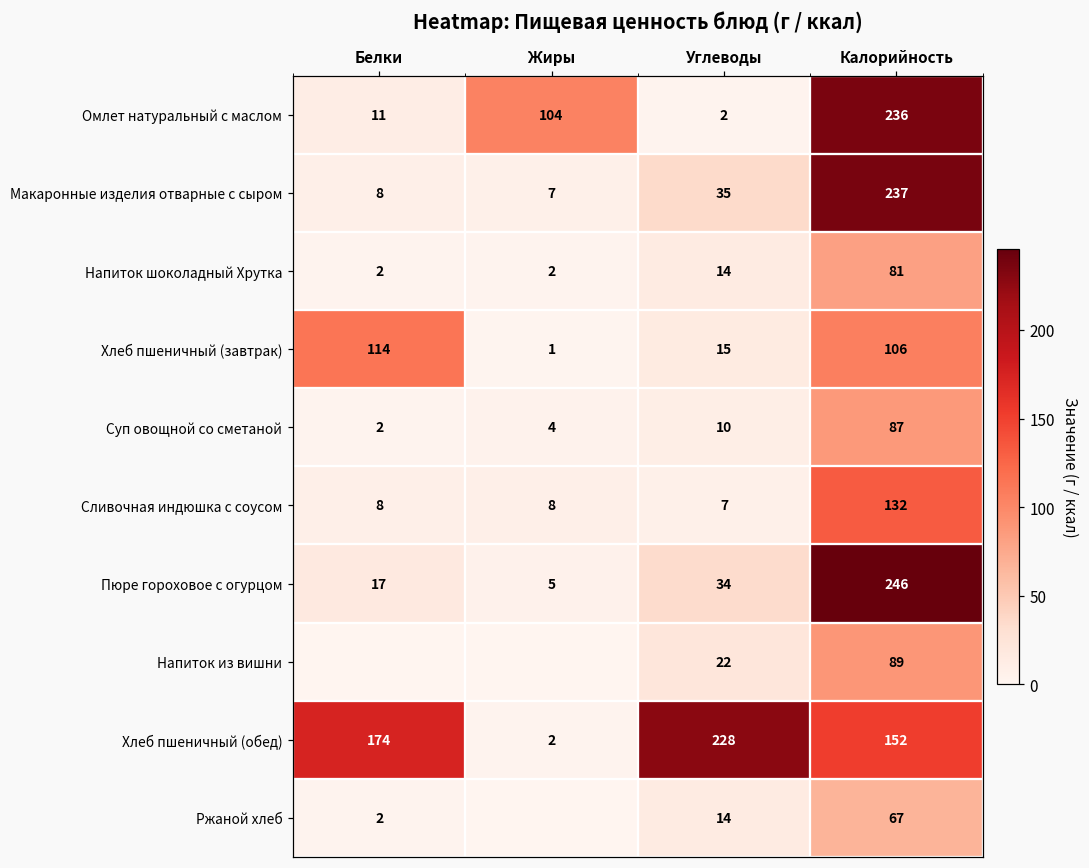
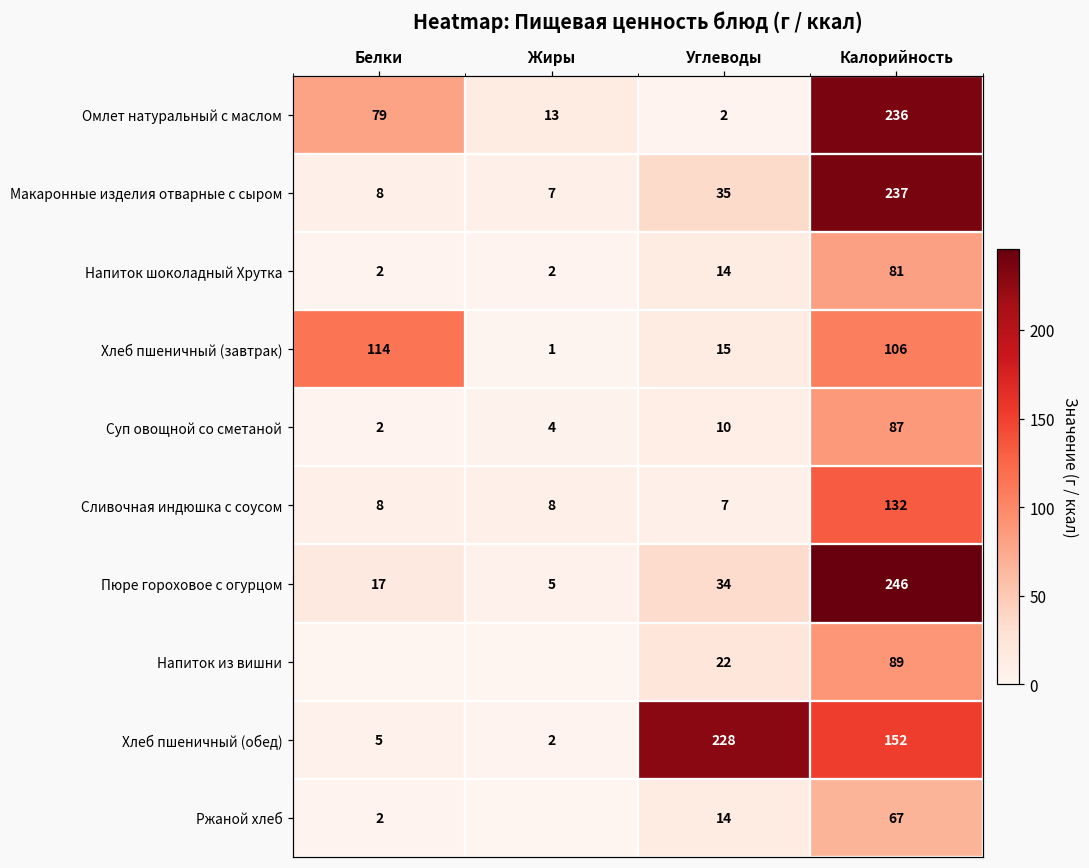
  {
    "Омлет натуральный с маслом": {
-     "Белки": 11,
-     "Жиры": 104,
+     "Белки": 79,
+     "Жиры": 13,
      "Углеводы": 2,
      "Калорийность": 236
    },
    "Макаронные изделия отварные с сыром": {
      "Белки": 8,
      "Жиры": 7,
      "Углеводы": 35,
      "Калорийность": 237
    },
    "Напиток шоколадный Хрутка": {
      "Белки": 2,
      "Жиры": 2,
      "Углеводы": 14,
      "Калорийность": 81
    },
    "Хлеб пшеничный (завтрак)": {
      "Белки": 114,
      "Жиры": 1,
      "Углеводы": 15,
      "Калорийность": 106
    },
    "Суп овощной со сметаной": {
      "Белки": 2,
      "Жиры": 4,
      "Углеводы": 10,
      "Калорийность": 87
    },
    "Сливочная индюшка с соусом": {
      "Белки": 8,
      "Жиры": 8,
      "Углеводы": 7,
      "Калорийность": 132
    },
    "Пюре гороховое с огурцом": {
      "Белки": 17,
      "Жиры": 5,
      "Углеводы": 34,
      "Калорийность": 246
    },
    "Напиток из вишни": {
      "Углеводы": 22,
      "Калорийность": 89
    },
    "Хлеб пшеничный (обед)": {
-     "Белки": 174,
+     "Белки": 5,
      "Жиры": 2,
      "Углеводы": 228,
      "Калорийность": 152
    },
    "Ржаной хлеб": {
      "Белки": 2,
      "Углеводы": 14,
      "Калорийность": 67
    }
  }
